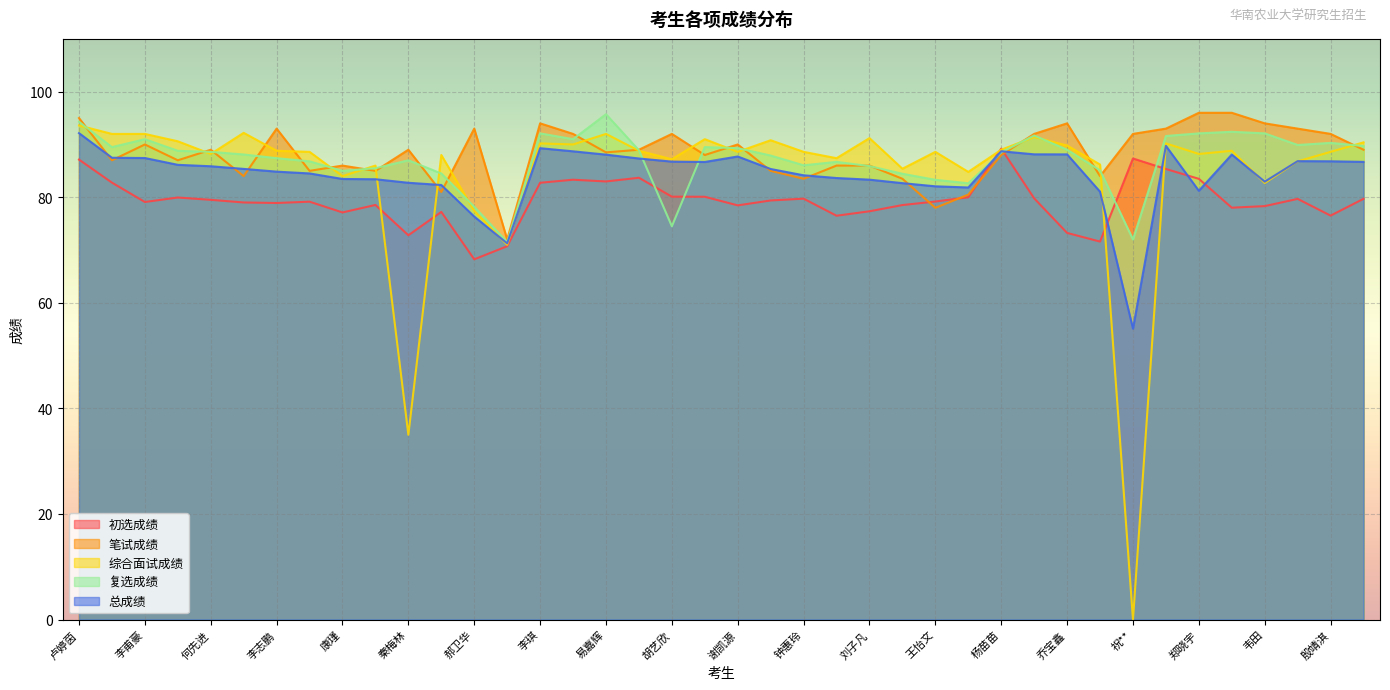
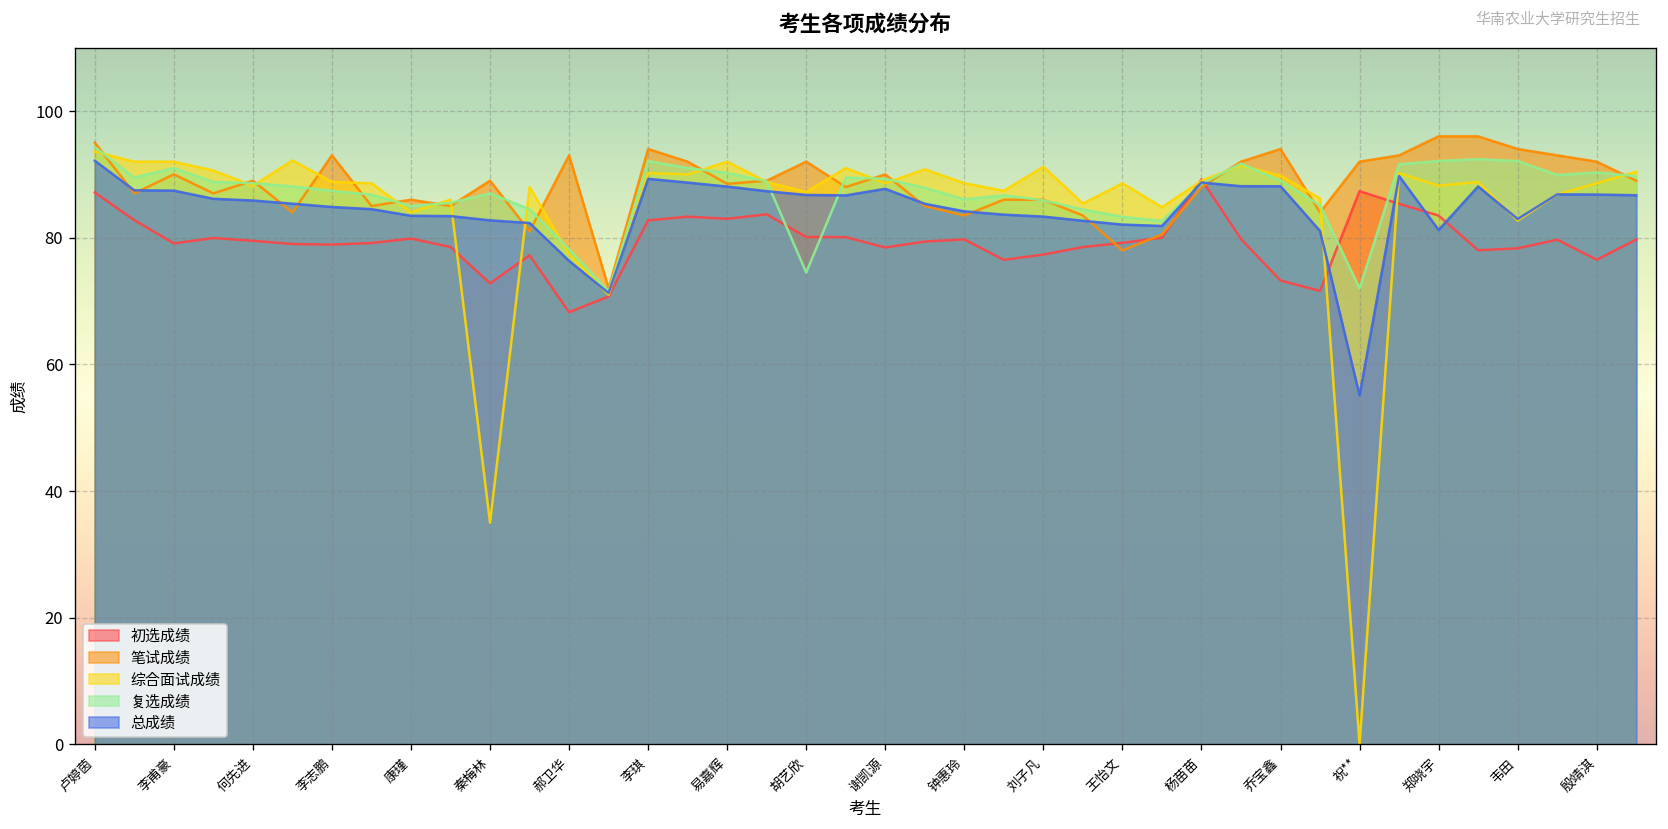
  {
    "初选成绩": {
      "卢婷茵": 87,
      "李甫豪": 79,
      "何先进": 80,
      "李志鹏": 79,
-     "康瑾": 77,
+     "康瑾": 80,
      "秦梅林": 73,
      "郝卫华": 68,
      "李琪": 83,
      "易嘉辉": 83,
      "胡艺欣": 80,
      "谢凯源": 78,
      "钟惠玲": 80,
      "刘子凡": 77,
      "王怡文": 79,
      "乔宝鑫": 73,
      "祝**": 87,
      "郑晓宇": 83,
      "韦田": 78,
      "殷靖淇": 77
    },
    "笔试成绩": {
      "卢婷茵": 95,
      "李甫豪": 90,
      "李志鹏": 93,
      "康瑾": 86,
      "秦梅林": 89,
      "郝卫华": 93,
      "李琪": 94,
      "胡艺欣": 92,
      "谢凯源": 90,
      "钟惠玲": 84,
      "王怡文": 78,
      "杨苗苗": 88,
      "乔宝鑫": 94,
      "祝**": 92,
      "郑晓宇": 96,
      "韦田": 94,
      "殷靖淇": 92
    },
    "综合面试成绩": {
      "卢婷茵": 94,
      "李甫豪": 92,
      "李志鹏": 89,
      "康瑾": 84,
      "秦梅林": 35,
      "郝卫华": 77,
      "李琪": 90,
      "易嘉辉": 92,
      "谢凯源": 89,
      "钟惠玲": 89,
      "刘子凡": 91,
      "王怡文": 89,
      "乔宝鑫": 90,
      "祝**": 0,
      "郑晓宇": 88,
      "殷靖淇": 89
    },
    "复选成绩": {
      "卢婷茵": 94,
      "李甫豪": 91,
      "李志鹏": 87,
      "康瑾": 85,
      "秦梅林": 87,
      "郝卫华": 78,
      "李琪": 92,
-     "易嘉辉": 96,
+     "易嘉辉": 90,
      "胡艺欣": 75,
      "谢凯源": 89,
      "钟惠玲": 86,
      "王怡文": 83,
      "乔宝鑫": 89,
      "祝**": 72,
      "郑晓宇": 92,
      "韦田": 92,
      "殷靖淇": 90
    },
    "总成绩": {
      "卢婷茵": 92,
      "李甫豪": 87,
      "何先进": 86,
      "李志鹏": 85,
      "康瑾": 83,
      "秦梅林": 83,
      "郝卫华": 76,
      "李琪": 89,
      "谢凯源": 88,
      "钟惠玲": 84,
      "刘子凡": 83,
      "王怡文": 82,
      "乔宝鑫": 88,
      "祝**": 55,
      "郑晓宇": 81,
      "殷靖淇": 87
    }
  }
